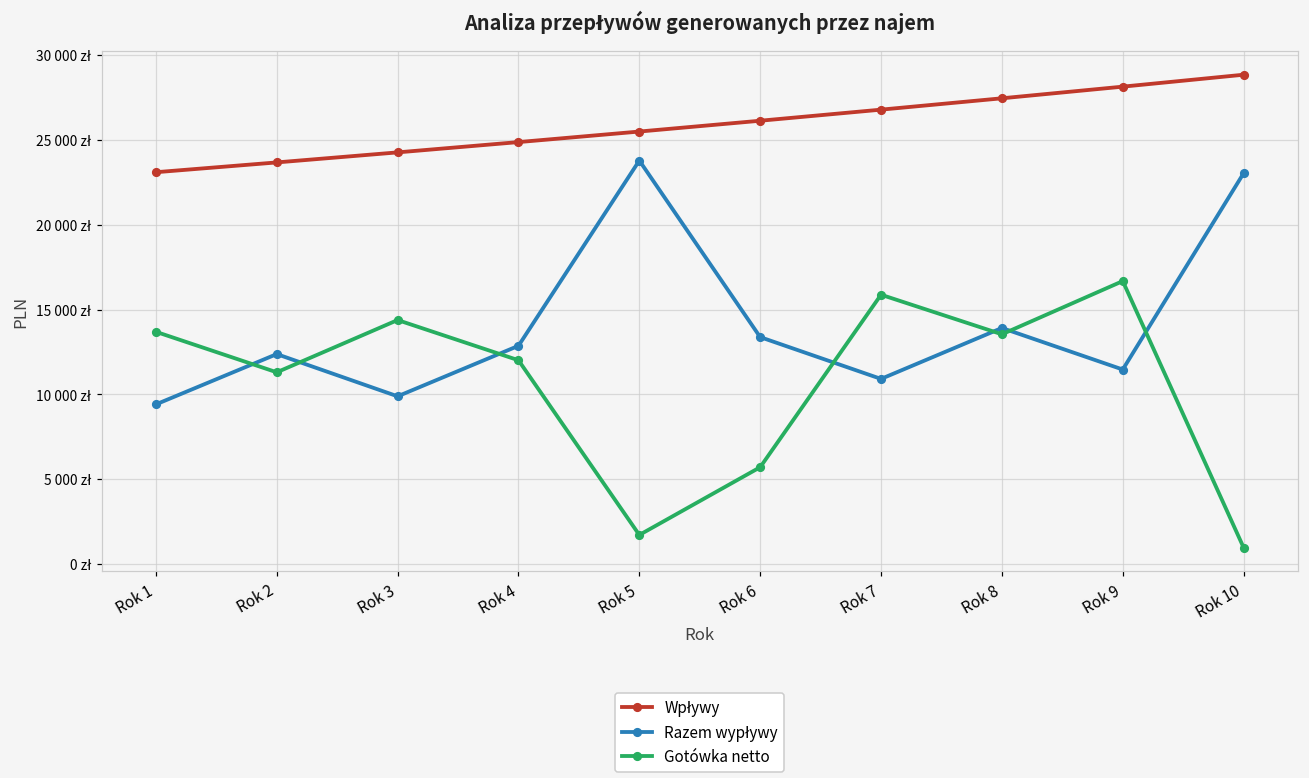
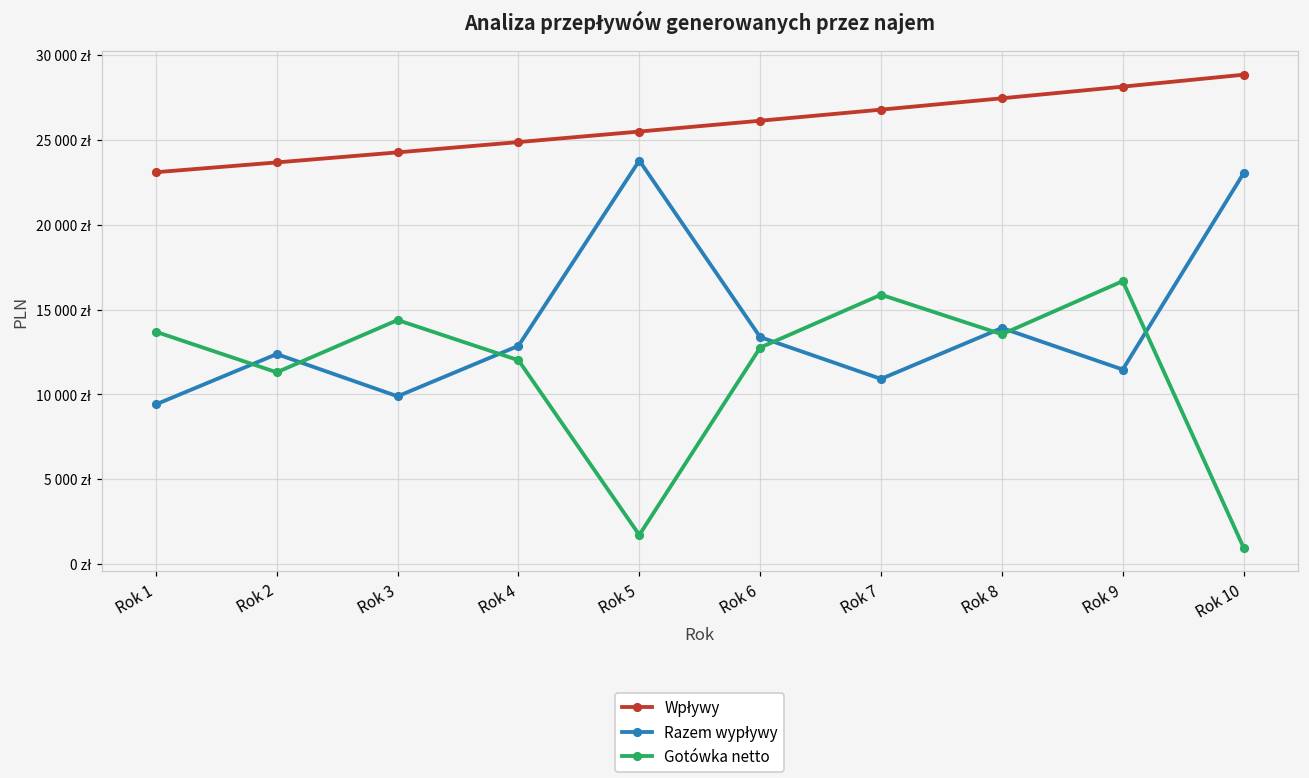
  {
    "Wpływy": {
      "Rok 1": "23100 zł",
      "Rok 2": "23700 zł",
      "Rok 3": "24300 zł",
      "Rok 4": "24900 zł",
      "Rok 5": "25500 zł",
      "Rok 6": "26100 zł",
      "Rok 7": "26800 zł",
      "Rok 8": "27500 zł",
      "Rok 9": "28100 zł",
      "Rok 10": "28800 zł"
    },
    "Razem wypływy": {
      "Rok 1": "9400 zł",
      "Rok 2": "12400 zł",
      "Rok 3": "9900 zł",
      "Rok 4": "12900 zł",
      "Rok 5": "23800 zł",
      "Rok 6": "13400 zł",
      "Rok 7": "10900 zł",
      "Rok 8": "13900 zł",
      "Rok 9": "11500 zł",
      "Rok 10": "23000 zł"
    },
    "Gotówka netto": {
      "Rok 1": "13700 zł",
      "Rok 2": "11300 zł",
      "Rok 3": "14400 zł",
      "Rok 4": "12000 zł",
      "Rok 5": "1700 zł",
-     "Rok 6": "5700 zł",
+     "Rok 6": "12800 zł",
      "Rok 7": "15900 zł",
      "Rok 8": "13500 zł",
      "Rok 9": "16700 zł",
      "Rok 10": "1000 zł"
    }
  }
